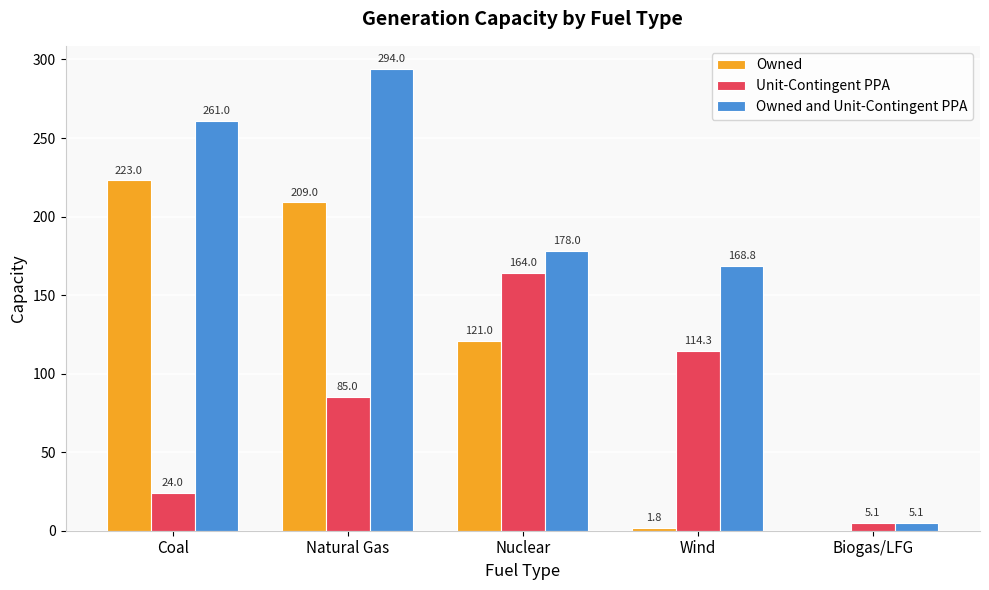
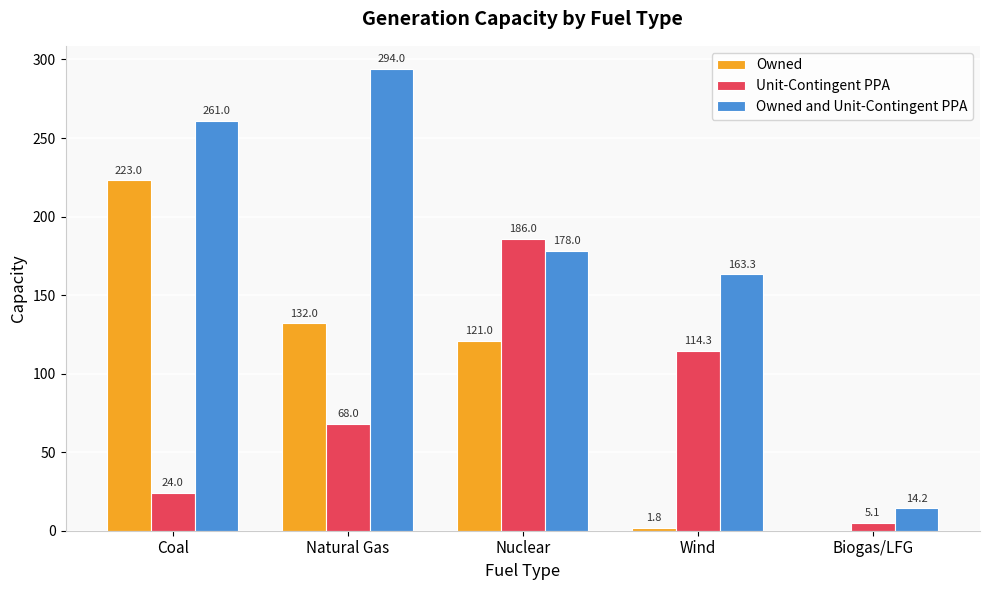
  {
    "Owned": {
      "Coal": 223.0,
-     "Natural Gas": 209.0,
+     "Natural Gas": 132.0,
      "Nuclear": 121.0,
      "Wind": 1.8
    },
    "Unit-Contingent PPA": {
      "Coal": 24.0,
-     "Natural Gas": 85.0,
-     "Nuclear": 164.0,
+     "Natural Gas": 68.0,
+     "Nuclear": 186.0,
      "Wind": 114.3,
      "Biogas/LFG": 5.1
    },
    "Owned and Unit-Contingent PPA": {
      "Coal": 261.0,
      "Natural Gas": 294.0,
      "Nuclear": 178.0,
-     "Wind": 168.8,
-     "Biogas/LFG": 5.1
+     "Wind": 163.3,
+     "Biogas/LFG": 14.2
    }
  }
